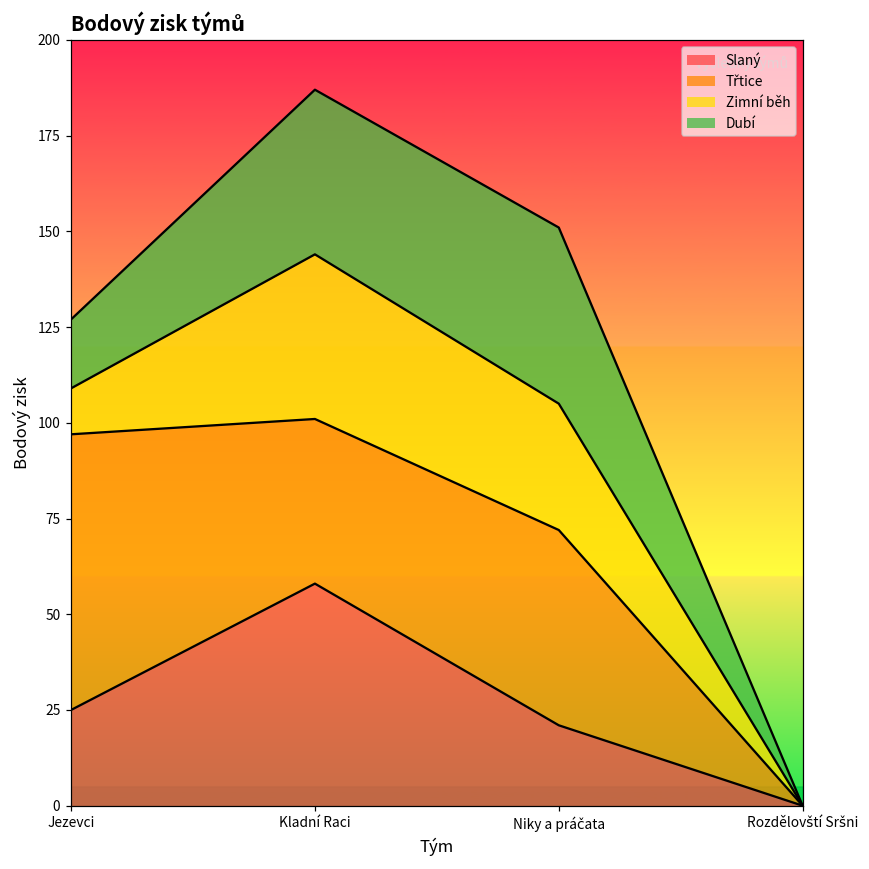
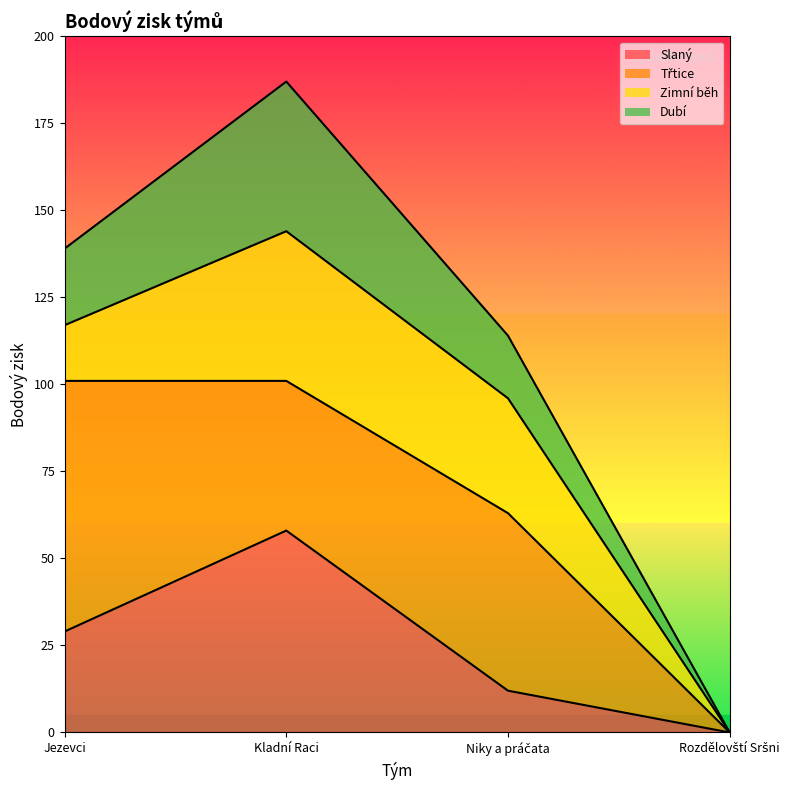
  {
    "Slaný": {
-     "Jezevci": 25,
+     "Jezevci": 29,
      "Kladní Raci": 58,
-     "Niky a práčata": 21
+     "Niky a práčata": 12
    },
    "Třtice": {
      "Jezevci": 72,
      "Kladní Raci": 43,
      "Niky a práčata": 51
    },
    "Zimní běh": {
-     "Jezevci": 12,
+     "Jezevci": 16,
      "Kladní Raci": 43,
      "Niky a práčata": 33
    },
    "Dubí": {
-     "Jezevci": 18,
+     "Jezevci": 22,
      "Kladní Raci": 43,
-     "Niky a práčata": 46
+     "Niky a práčata": 18
    }
  }
